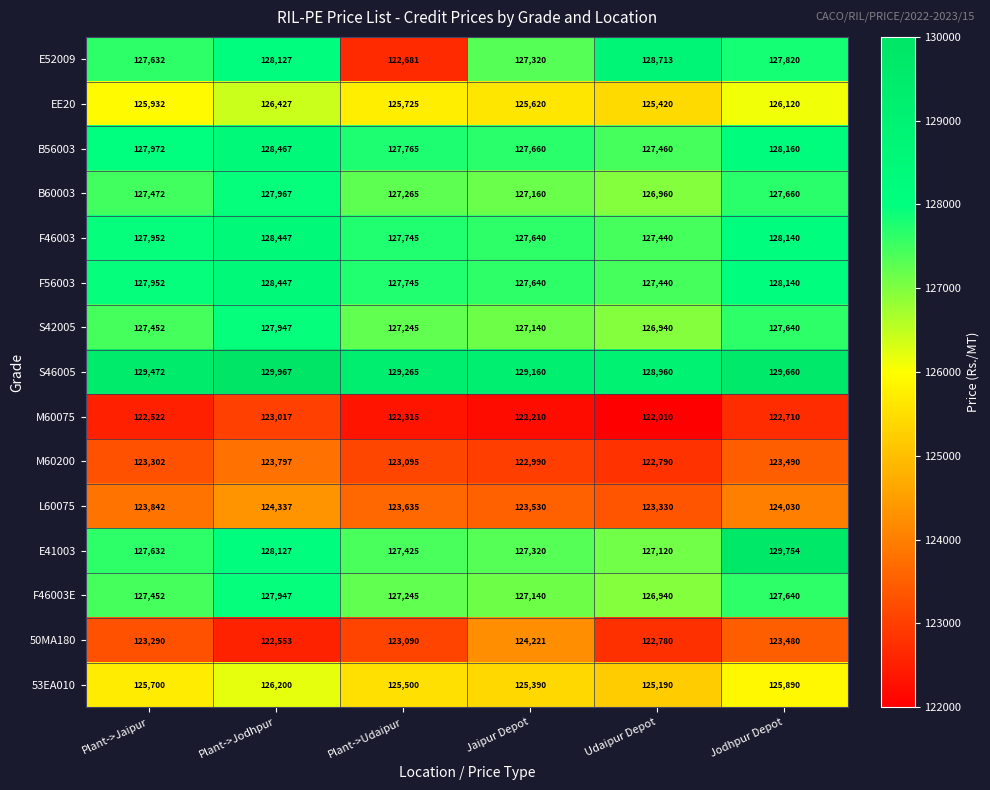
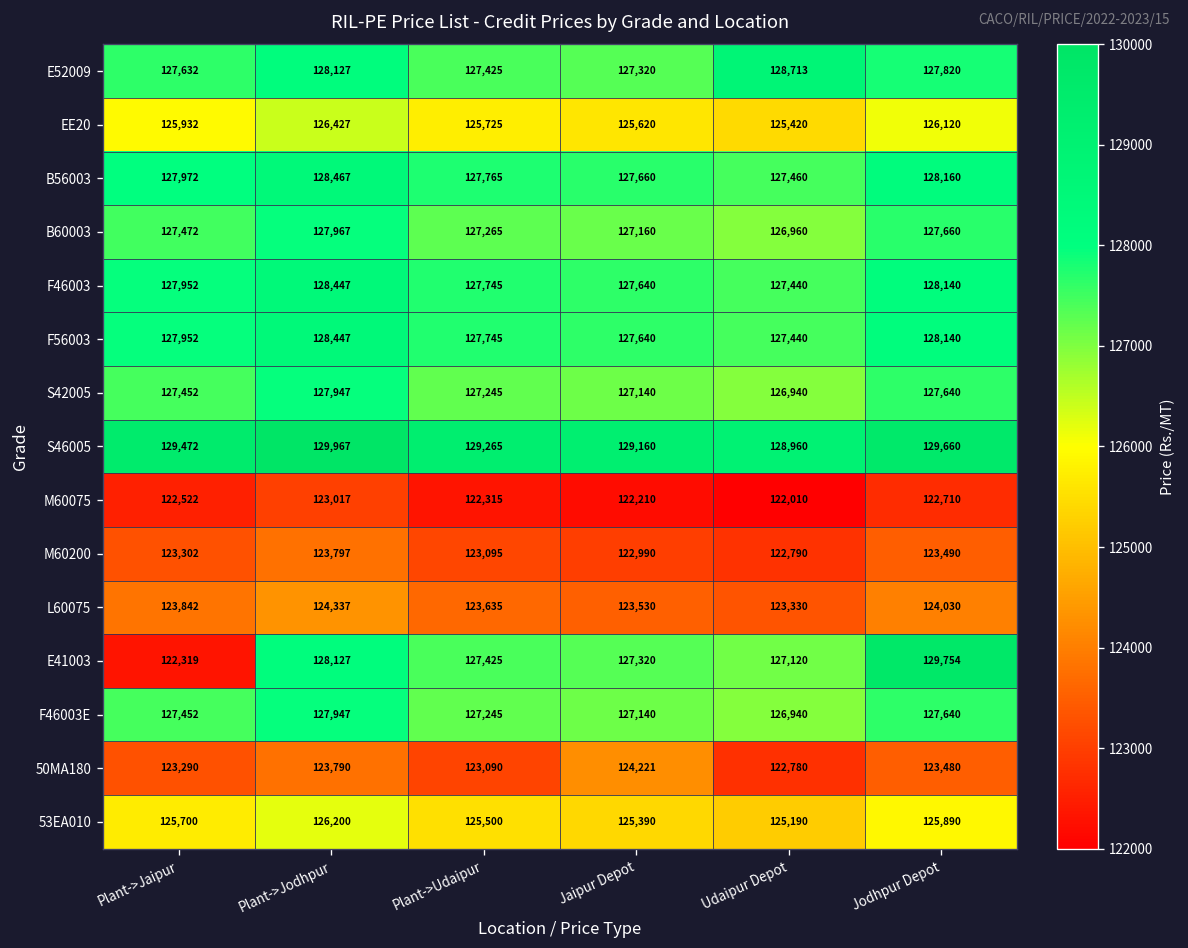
  {
    "E52009": {
      "Plant->Jaipur": "127,632",
      "Plant->Jodhpur": "128,127",
-     "Plant->Udaipur": "122,681",
+     "Plant->Udaipur": "127,425",
      "Jaipur Depot": "127,320",
      "Udaipur Depot": "128,713",
      "Jodhpur Depot": "127,820"
    },
    "EE20": {
      "Plant->Jaipur": "125,932",
      "Plant->Jodhpur": "126,427",
      "Plant->Udaipur": "125,725",
      "Jaipur Depot": "125,620",
      "Udaipur Depot": "125,420",
      "Jodhpur Depot": "126,120"
    },
    "B56003": {
      "Plant->Jaipur": "127,972",
      "Plant->Jodhpur": "128,467",
      "Plant->Udaipur": "127,765",
      "Jaipur Depot": "127,660",
      "Udaipur Depot": "127,460",
      "Jodhpur Depot": "128,160"
    },
    "B60003": {
      "Plant->Jaipur": "127,472",
      "Plant->Jodhpur": "127,967",
      "Plant->Udaipur": "127,265",
      "Jaipur Depot": "127,160",
      "Udaipur Depot": "126,960",
      "Jodhpur Depot": "127,660"
    },
    "F46003": {
      "Plant->Jaipur": "127,952",
      "Plant->Jodhpur": "128,447",
      "Plant->Udaipur": "127,745",
      "Jaipur Depot": "127,640",
      "Udaipur Depot": "127,440",
      "Jodhpur Depot": "128,140"
    },
    "F56003": {
      "Plant->Jaipur": "127,952",
      "Plant->Jodhpur": "128,447",
      "Plant->Udaipur": "127,745",
      "Jaipur Depot": "127,640",
      "Udaipur Depot": "127,440",
      "Jodhpur Depot": "128,140"
    },
    "S42005": {
      "Plant->Jaipur": "127,452",
      "Plant->Jodhpur": "127,947",
      "Plant->Udaipur": "127,245",
      "Jaipur Depot": "127,140",
      "Udaipur Depot": "126,940",
      "Jodhpur Depot": "127,640"
    },
    "S46005": {
      "Plant->Jaipur": "129,472",
      "Plant->Jodhpur": "129,967",
      "Plant->Udaipur": "129,265",
      "Jaipur Depot": "129,160",
      "Udaipur Depot": "128,960",
      "Jodhpur Depot": "129,660"
    },
    "M60075": {
      "Plant->Jaipur": "122,522",
      "Plant->Jodhpur": "123,017",
      "Plant->Udaipur": "122,315",
      "Jaipur Depot": "122,210",
      "Udaipur Depot": "122,010",
      "Jodhpur Depot": "122,710"
    },
    "M60200": {
      "Plant->Jaipur": "123,302",
      "Plant->Jodhpur": "123,797",
      "Plant->Udaipur": "123,095",
      "Jaipur Depot": "122,990",
      "Udaipur Depot": "122,790",
      "Jodhpur Depot": "123,490"
    },
    "L60075": {
      "Plant->Jaipur": "123,842",
      "Plant->Jodhpur": "124,337",
      "Plant->Udaipur": "123,635",
      "Jaipur Depot": "123,530",
      "Udaipur Depot": "123,330",
      "Jodhpur Depot": "124,030"
    },
    "E41003": {
-     "Plant->Jaipur": "127,632",
+     "Plant->Jaipur": "122,319",
      "Plant->Jodhpur": "128,127",
      "Plant->Udaipur": "127,425",
      "Jaipur Depot": "127,320",
      "Udaipur Depot": "127,120",
      "Jodhpur Depot": "129,754"
    },
    "F46003E": {
      "Plant->Jaipur": "127,452",
      "Plant->Jodhpur": "127,947",
      "Plant->Udaipur": "127,245",
      "Jaipur Depot": "127,140",
      "Udaipur Depot": "126,940",
      "Jodhpur Depot": "127,640"
    },
    "50MA180": {
      "Plant->Jaipur": "123,290",
-     "Plant->Jodhpur": "122,553",
+     "Plant->Jodhpur": "123,790",
      "Plant->Udaipur": "123,090",
      "Jaipur Depot": "124,221",
      "Udaipur Depot": "122,780",
      "Jodhpur Depot": "123,480"
    },
    "53EA010": {
      "Plant->Jaipur": "125,700",
      "Plant->Jodhpur": "126,200",
      "Plant->Udaipur": "125,500",
      "Jaipur Depot": "125,390",
      "Udaipur Depot": "125,190",
      "Jodhpur Depot": "125,890"
    }
  }
